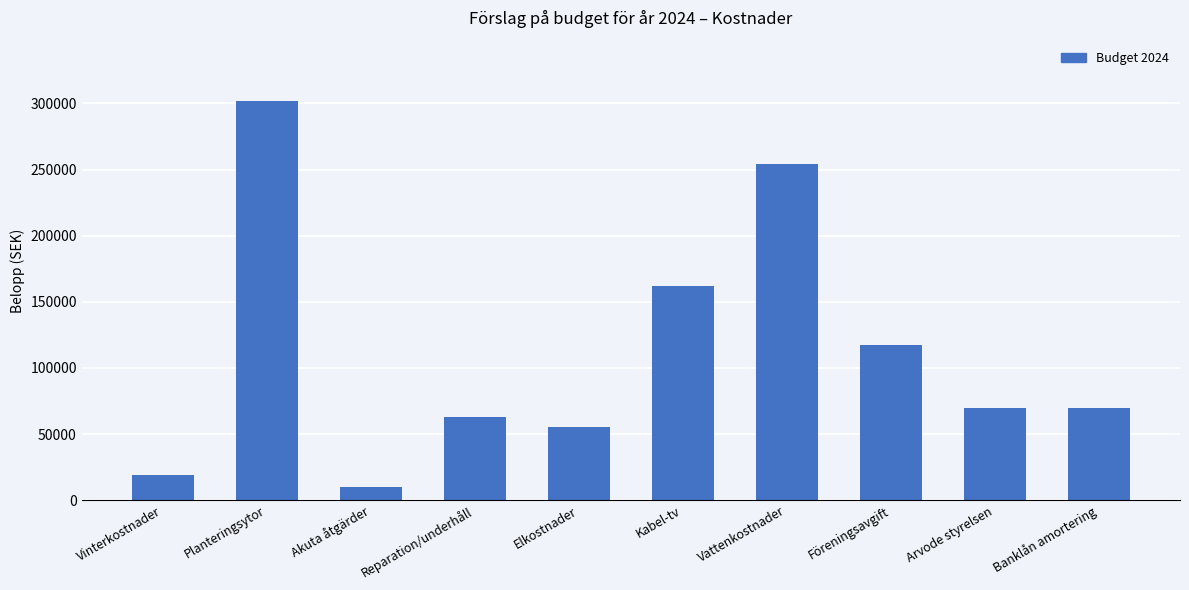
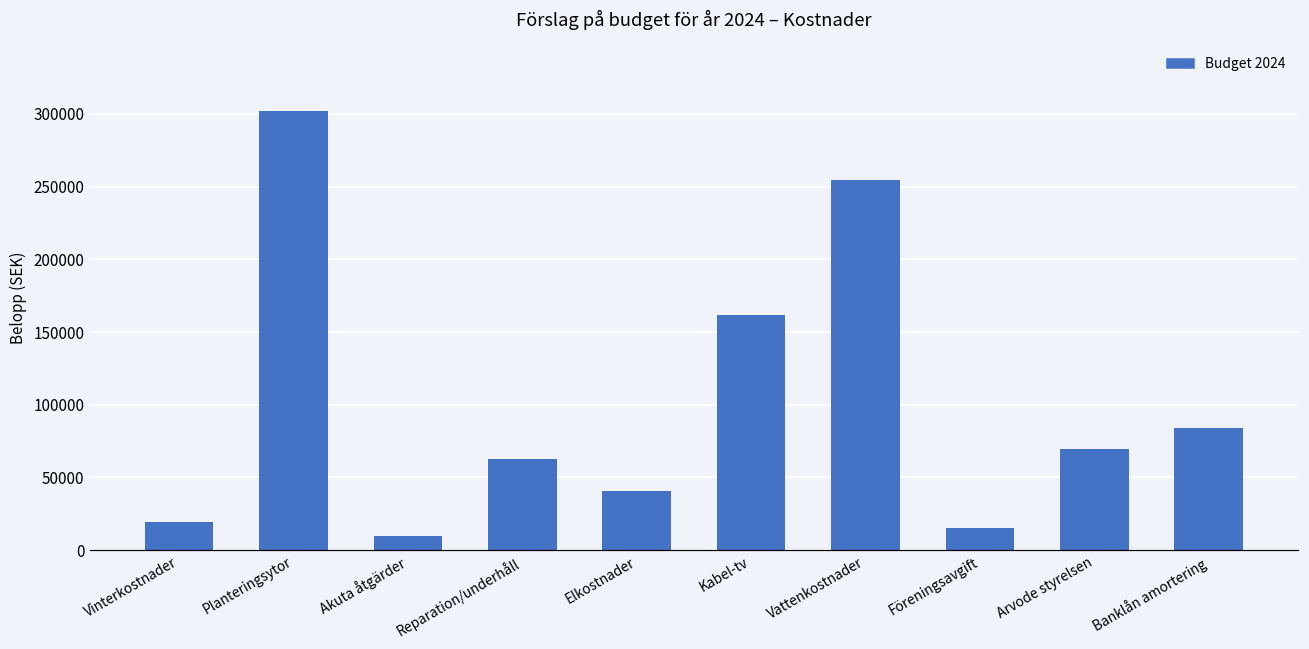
  {
    "Vinterkostnader": 19000,
    "Planteringsytor": 302000,
    "Akuta åtgärder": 10000,
    "Reparation/underhåll": 63000,
-   "Elkostnader": 55000,
+   "Elkostnader": 41000,
    "Kabel-tv": 162000,
    "Vattenkostnader": 254000,
-   "Föreningsavgift": 117000,
+   "Föreningsavgift": 15000,
    "Arvode styrelsen": 70000,
-   "Banklån amortering": 70000
+   "Banklån amortering": 84000
  }
